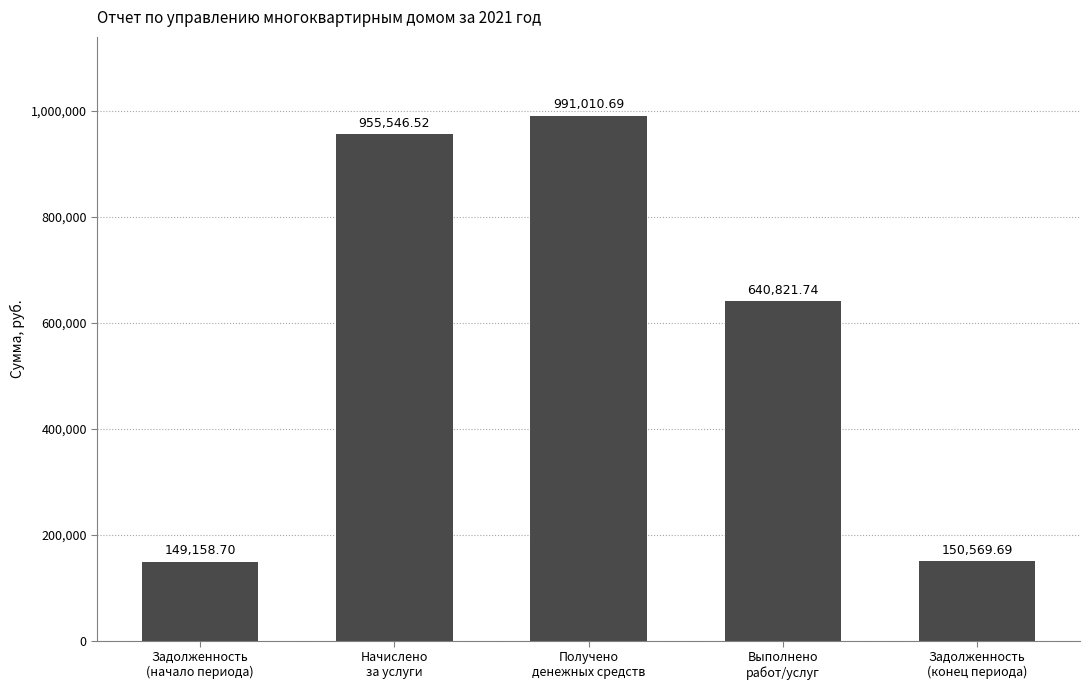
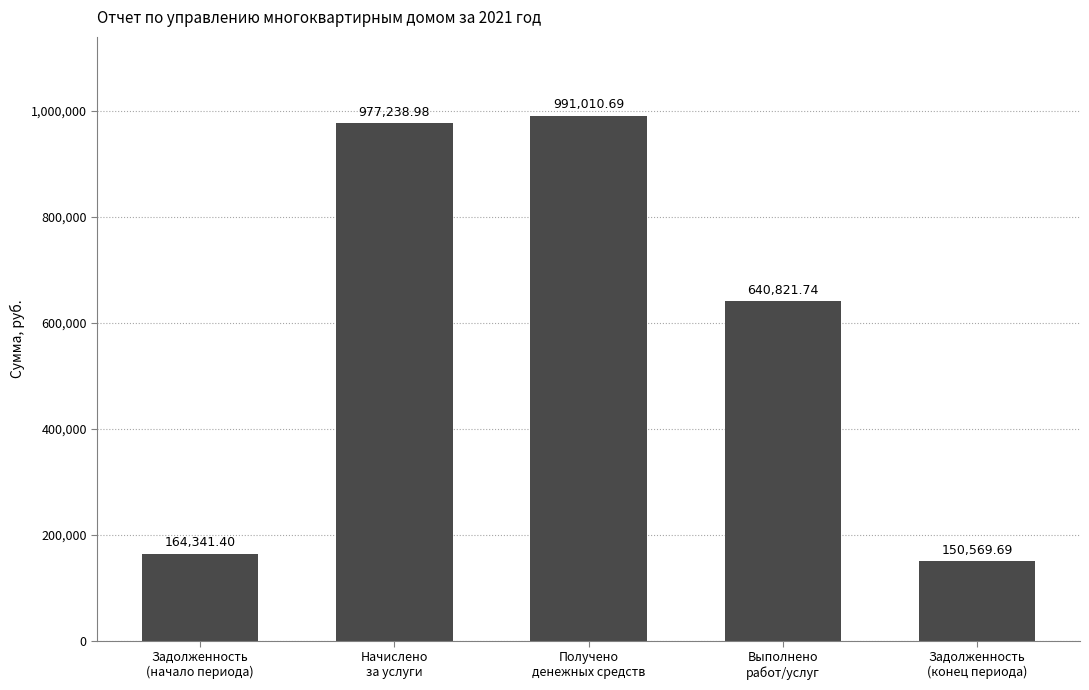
  {
-   "Задолженность (начало периода)": "149,158.70",
-   "Начислено за услуги": "955,546.52",
+   "Задолженность (начало периода)": "164,341.40",
+   "Начислено за услуги": "977,238.98",
    "Получено денежных средств": "991,010.69",
    "Выполнено работ/услуг": "640,821.74",
    "Задолженность (конец периода)": "150,569.69"
  }
